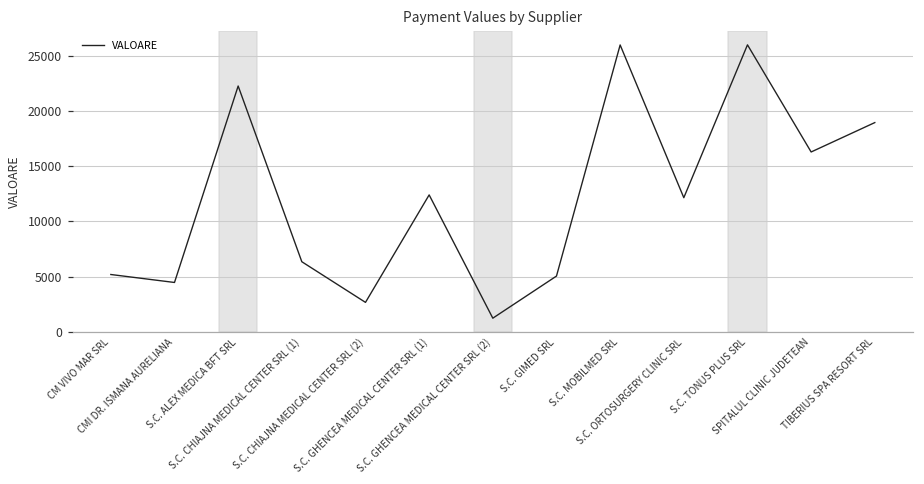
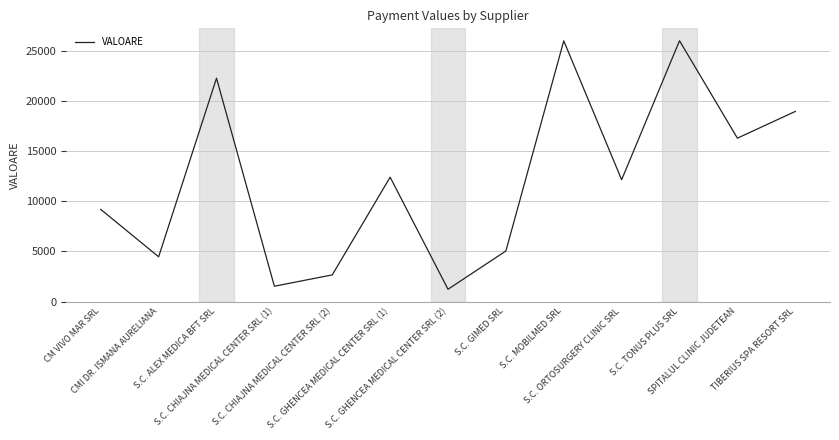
  {
-   "CM VIVO MAR SRL": 5200,
+   "CM VIVO MAR SRL": 9200,
    "CMI DR. ISMANA AURELIANA": 4500,
    "S.C. ALEX MEDICA BFT SRL": 22300,
-   "S.C. CHIAJNA MEDICAL CENTER SRL (1)": 6300,
+   "S.C. CHIAJNA MEDICAL CENTER SRL (1)": 1500,
    "S.C. CHIAJNA MEDICAL CENTER SRL (2)": 2700,
    "S.C. GHENCEA MEDICAL CENTER SRL (1)": 12400,
    "S.C. GHENCEA MEDICAL CENTER SRL (2)": 1200,
    "S.C. GIMED SRL": 5000,
    "S.C. MOBILMED SRL": 26000,
    "S.C. ORTOSURGERY CLINIC SRL": 12100,
    "S.C. TONUS PLUS SRL": 26000,
    "SPITALUL CLINIC JUDETEAN": 16300,
    "TIBERIUS SPA RESORT SRL": 19000
  }
